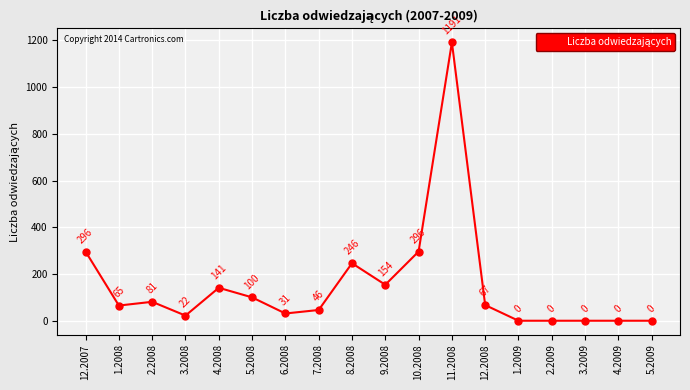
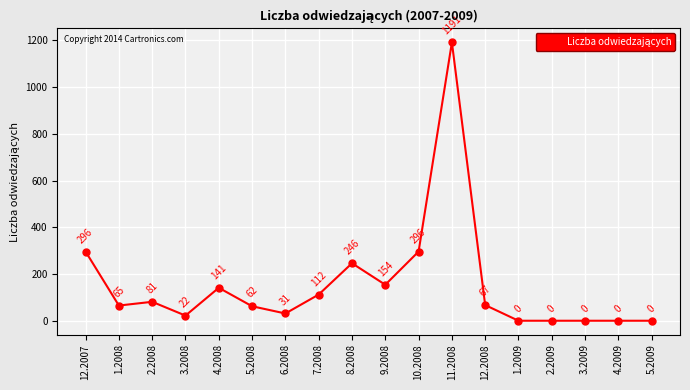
  {
    "12.2007": 296,
    "1.2008": 65,
    "2.2008": 81,
    "3.2008": 22,
    "4.2008": 141,
-   "5.2008": 100,
+   "5.2008": 62,
    "6.2008": 31,
-   "7.2008": 46,
+   "7.2008": 112,
    "8.2008": 246,
    "9.2008": 154,
    "10.2008": 296,
    "11.2008": 1191,
    "12.2008": 67,
    "1.2009": 0,
    "2.2009": 0,
    "3.2009": 0,
    "4.2009": 0,
    "5.2009": 0
  }
